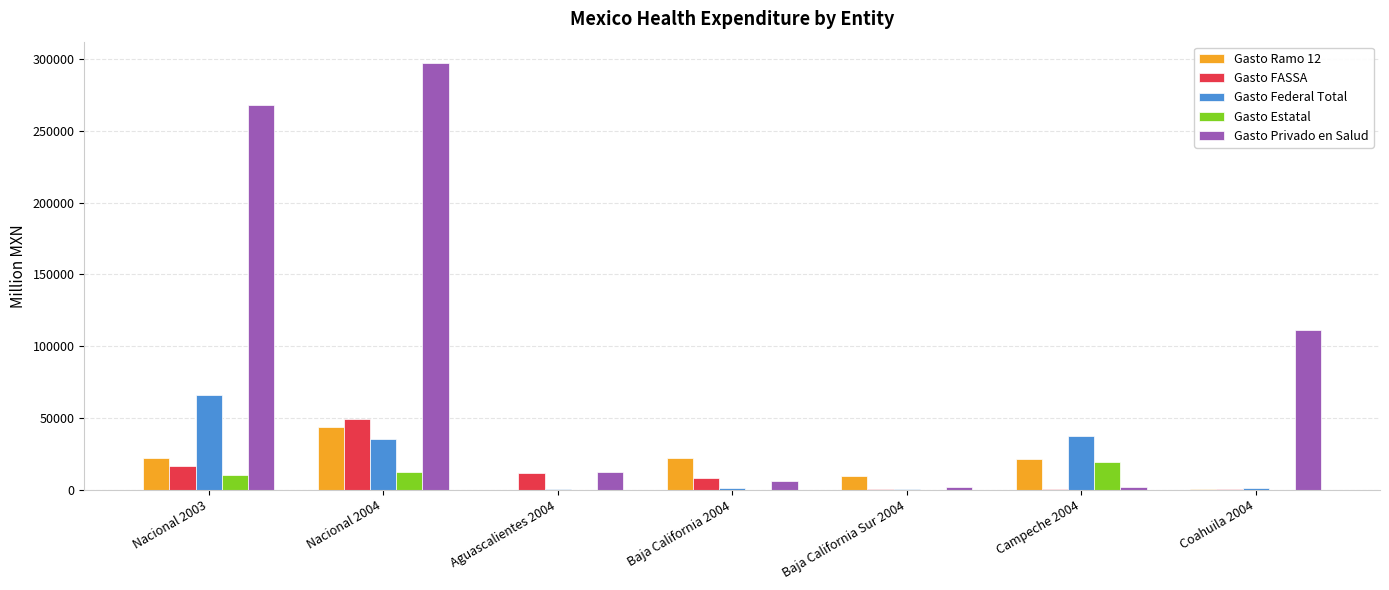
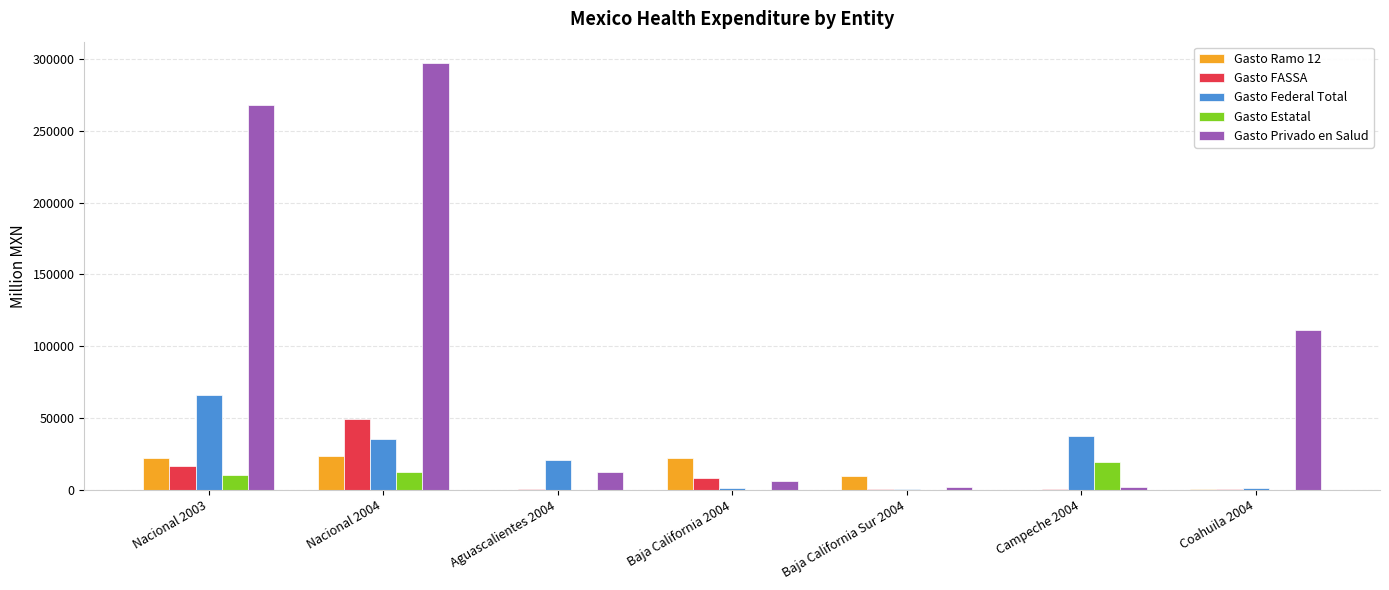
  {
    "Gasto Ramo 12": {
      "Nacional 2003": 22000,
-     "Nacional 2004": 44000,
+     "Nacional 2004": 24000,
      "Baja California 2004": 22000,
      "Baja California Sur 2004": 9000,
-     "Campeche 2004": 22000
+     "Campeche 2004": 0
    },
    "Gasto FASSA": {
      "Nacional 2003": 16000,
      "Nacional 2004": 50000,
-     "Aguascalientes 2004": 12000,
+     "Aguascalientes 2004": 1000,
      "Baja California 2004": 9000
    },
    "Gasto Federal Total": {
      "Nacional 2003": 66000,
      "Nacional 2004": 35000,
-     "Aguascalientes 2004": 1000,
+     "Aguascalientes 2004": 21000,
      "Campeche 2004": 37000
    },
    "Gasto Estatal": {
      "Nacional 2003": 10000,
      "Nacional 2004": 12000,
      "Campeche 2004": 19000
    },
    "Gasto Privado en Salud": {
      "Nacional 2003": 268000,
      "Nacional 2004": 297000,
      "Aguascalientes 2004": 12000,
      "Baja California 2004": 6000,
      "Baja California Sur 2004": 2000,
      "Campeche 2004": 2000,
      "Coahuila 2004": 111000
    }
  }
